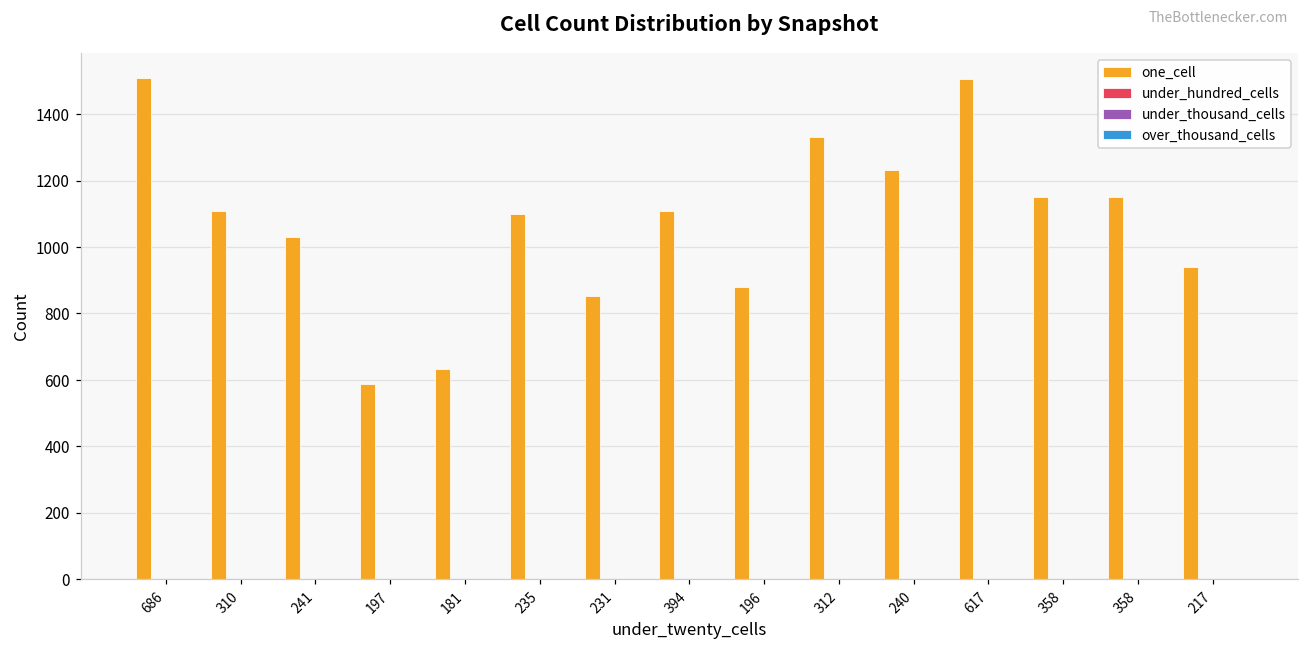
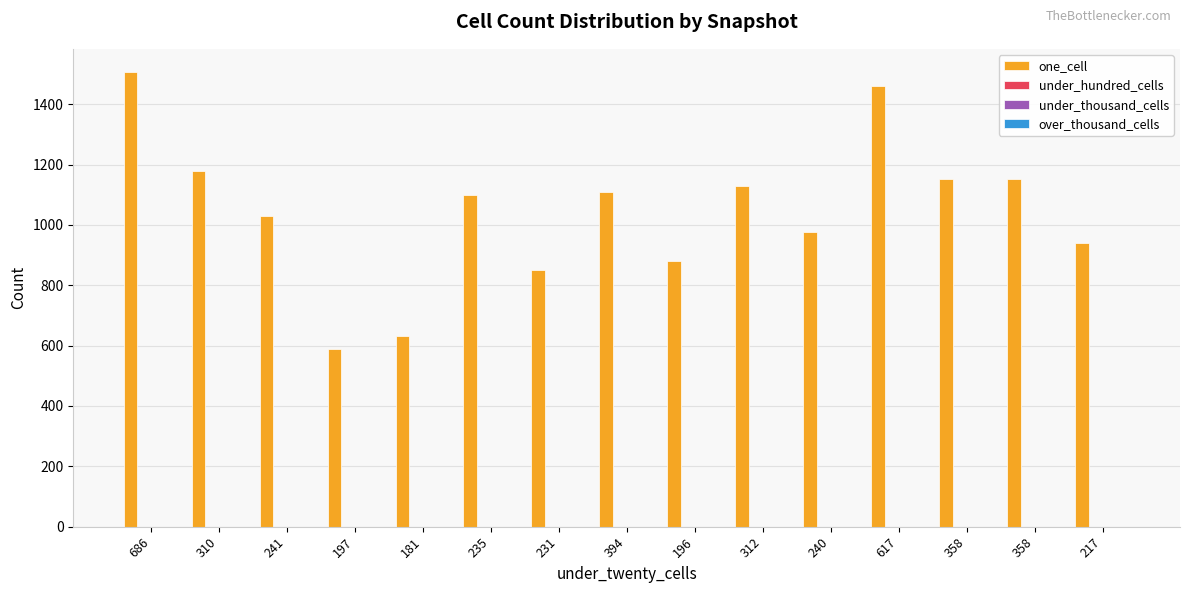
  {
    "one_cell": {
      "686": 1510,
-     "310": 1110,
+     "310": 1180,
      "241": 1030,
      "197": 590,
      "181": 630,
      "235": 1100,
      "231": 850,
      "394": 1110,
      "196": 880,
-     "312": 1330,
-     "240": 1230,
-     "617": 1510,
+     "312": 1130,
+     "240": 980,
+     "617": 1460,
      "217": 940
    },
    "under_hundred_cells": {
      "686": 0,
      "310": 0,
      "241": 0,
      "197": 0,
      "181": 0,
      "235": 0,
      "231": 0,
      "394": 0,
      "196": 0,
      "312": 0,
      "240": 0,
      "617": 0,
      "217": 0
    },
    "under_thousand_cells": {
      "686": 0,
      "310": 0,
      "241": 0,
      "197": 0,
      "181": 0,
      "235": 0,
      "231": 0,
      "394": 0,
      "196": 0,
      "312": 0,
      "240": 0,
      "617": 0,
      "217": 0
    },
    "over_thousand_cells": {
      "686": 0,
      "310": 0,
      "241": 0,
      "197": 0,
      "181": 0,
      "235": 0,
      "231": 0,
      "394": 0,
      "196": 0,
      "312": 0,
      "240": 0,
      "617": 0,
      "217": 0
    }
  }
